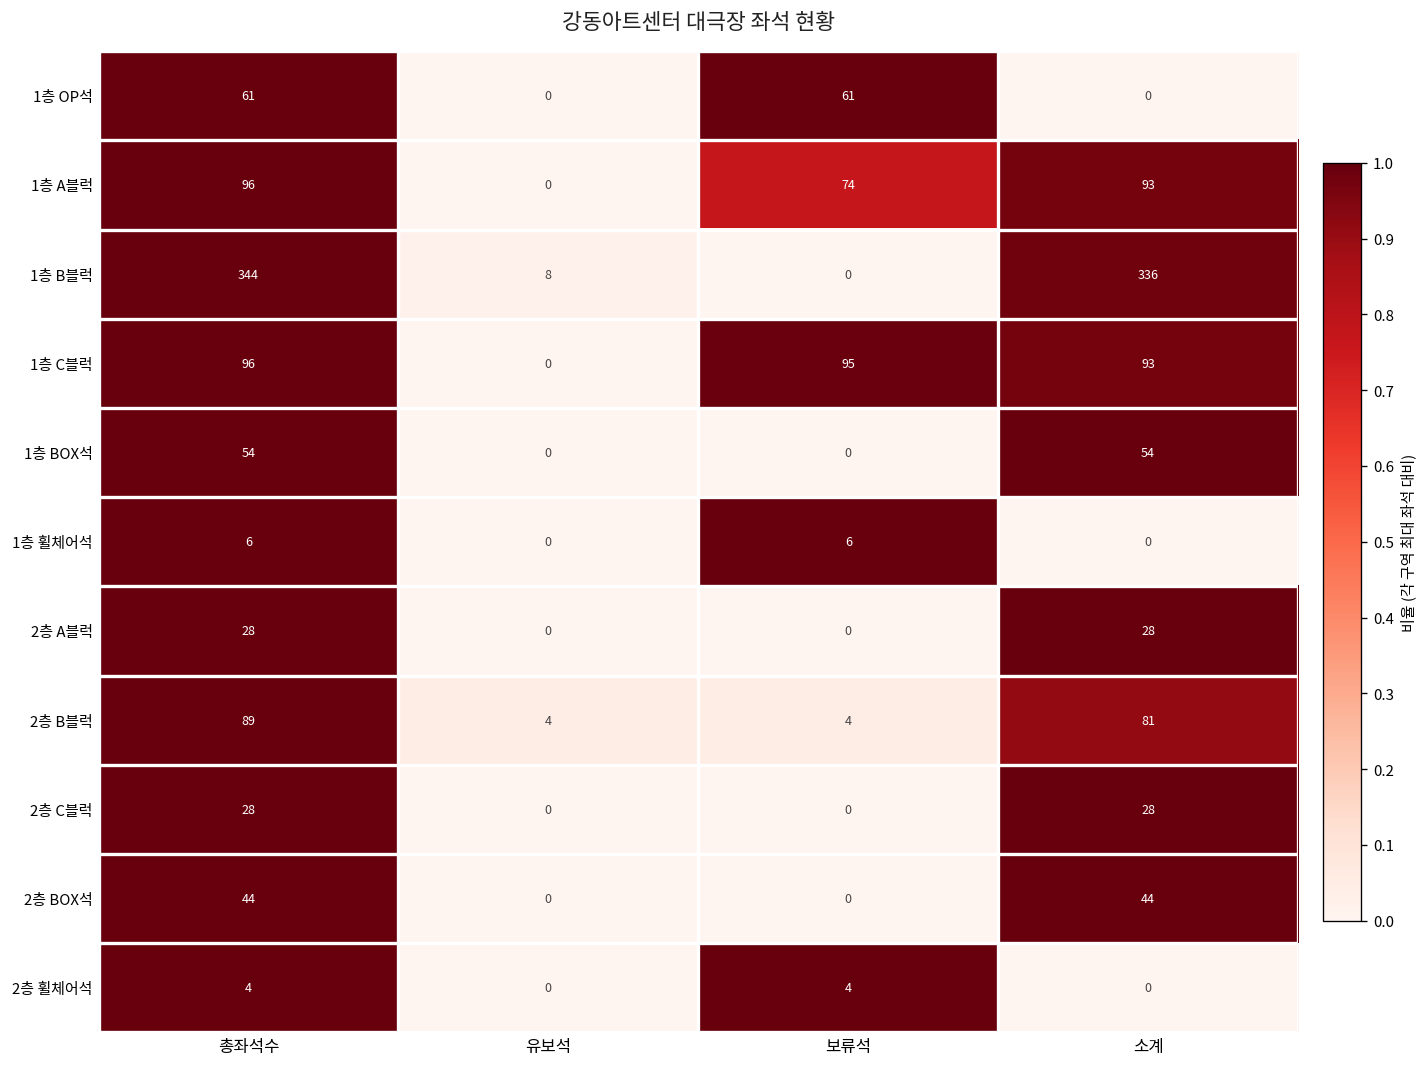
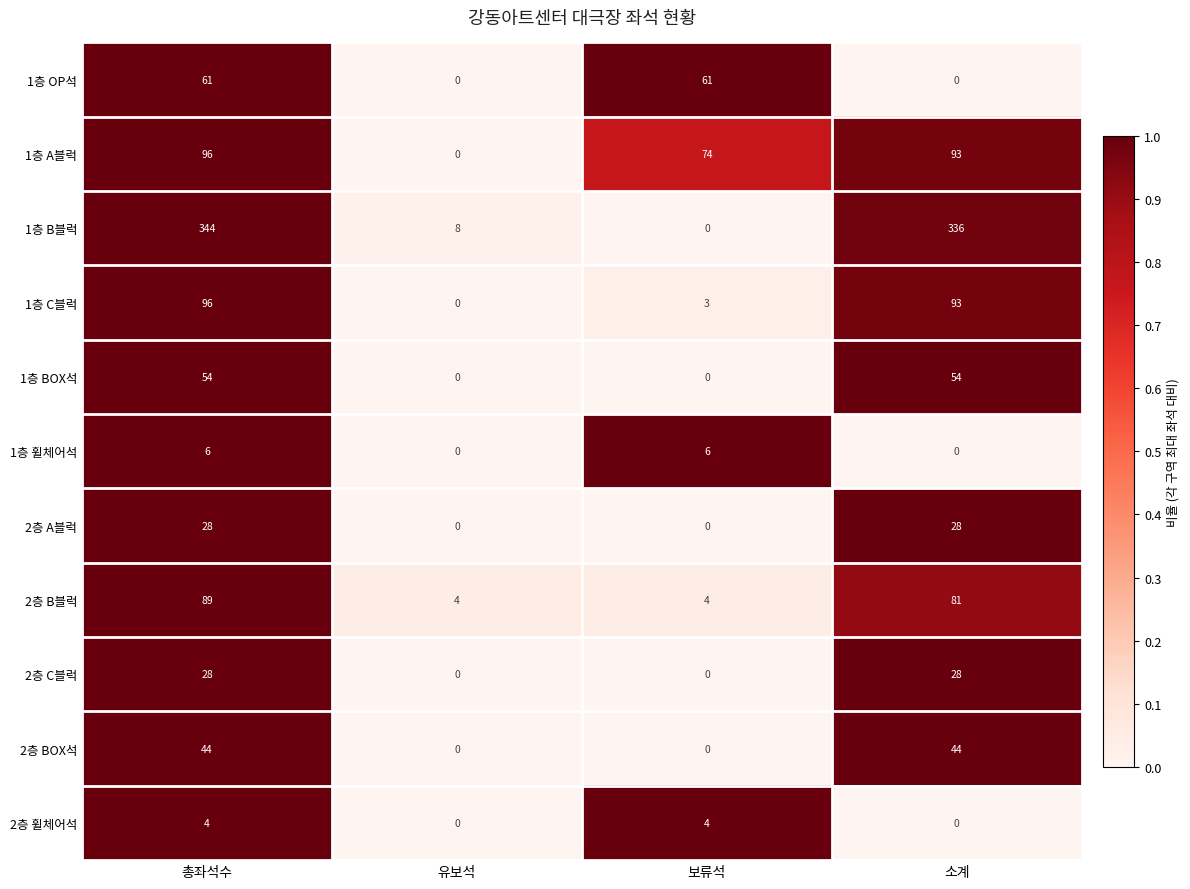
  {
    "1층 OP석": {
      "총좌석수": 61,
      "유보석": 0,
      "보류석": 61,
      "소계": 0
    },
    "1층 A블럭": {
      "총좌석수": 96,
      "유보석": 0,
      "보류석": 74,
      "소계": 93
    },
    "1층 B블럭": {
      "총좌석수": 344,
      "유보석": 8,
      "보류석": 0,
      "소계": 336
    },
    "1층 C블럭": {
      "총좌석수": 96,
      "유보석": 0,
-     "보류석": 95,
+     "보류석": 3,
      "소계": 93
    },
    "1층 BOX석": {
      "총좌석수": 54,
      "유보석": 0,
      "보류석": 0,
      "소계": 54
    },
    "1층 휠체어석": {
      "총좌석수": 6,
      "유보석": 0,
      "보류석": 6,
      "소계": 0
    },
    "2층 A블럭": {
      "총좌석수": 28,
      "유보석": 0,
      "보류석": 0,
      "소계": 28
    },
    "2층 B블럭": {
      "총좌석수": 89,
      "유보석": 4,
      "보류석": 4,
      "소계": 81
    },
    "2층 C블럭": {
      "총좌석수": 28,
      "유보석": 0,
      "보류석": 0,
      "소계": 28
    },
    "2층 BOX석": {
      "총좌석수": 44,
      "유보석": 0,
      "보류석": 0,
      "소계": 44
    },
    "2층 휠체어석": {
      "총좌석수": 4,
      "유보석": 0,
      "보류석": 4,
      "소계": 0
    }
  }
